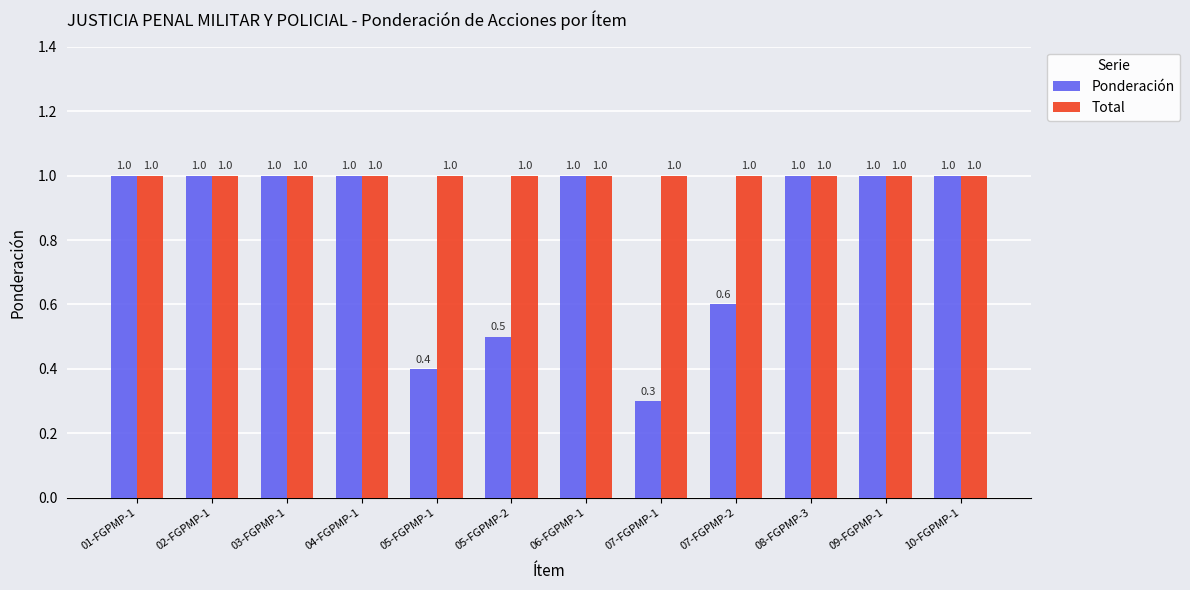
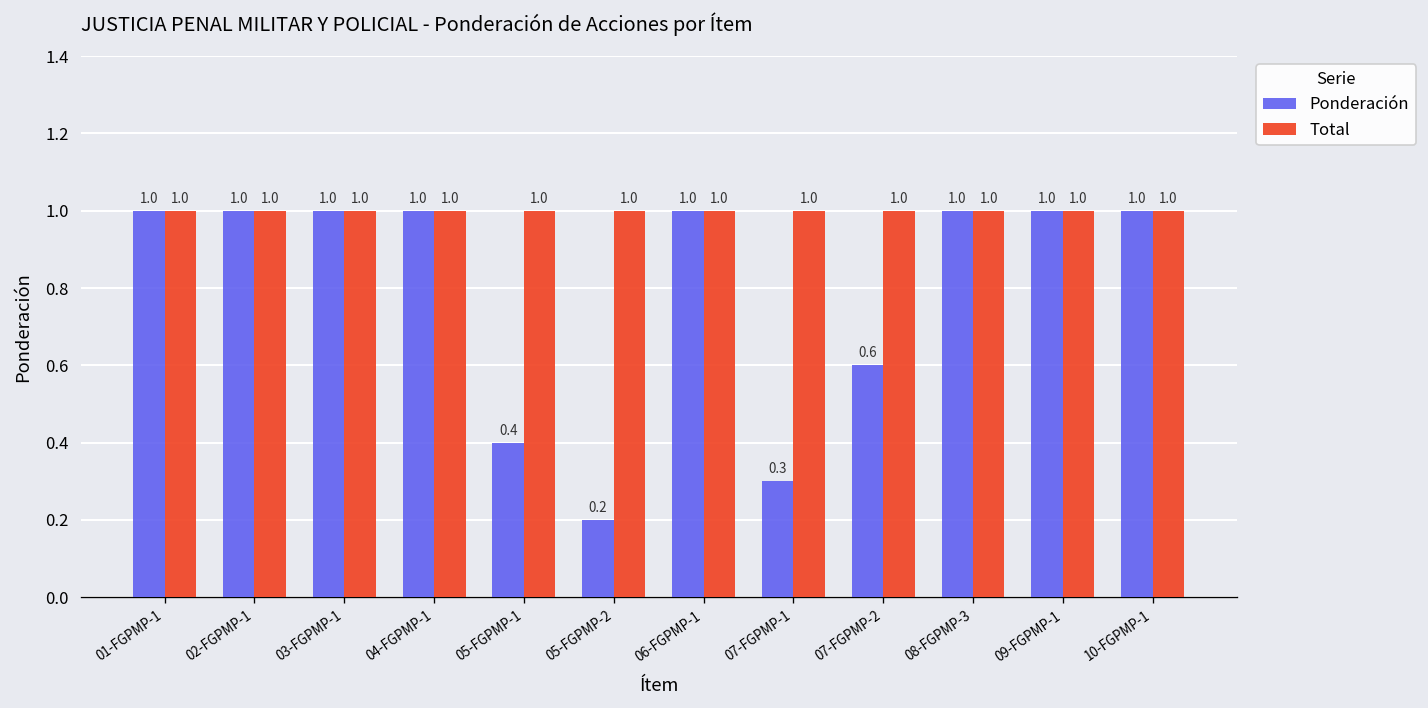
  {
    "Ponderación": {
      "01-FGPMP-1": 1.0,
      "02-FGPMP-1": 1.0,
      "03-FGPMP-1": 1.0,
      "04-FGPMP-1": 1.0,
      "05-FGPMP-1": 0.4,
-     "05-FGPMP-2": 0.5,
+     "05-FGPMP-2": 0.2,
      "06-FGPMP-1": 1.0,
      "07-FGPMP-1": 0.3,
      "07-FGPMP-2": 0.6,
      "08-FGPMP-3": 1.0,
      "09-FGPMP-1": 1.0,
      "10-FGPMP-1": 1.0
    },
    "Total": {
      "01-FGPMP-1": 1.0,
      "02-FGPMP-1": 1.0,
      "03-FGPMP-1": 1.0,
      "04-FGPMP-1": 1.0,
      "05-FGPMP-1": 1.0,
      "05-FGPMP-2": 1.0,
      "06-FGPMP-1": 1.0,
      "07-FGPMP-1": 1.0,
      "07-FGPMP-2": 1.0,
      "08-FGPMP-3": 1.0,
      "09-FGPMP-1": 1.0,
      "10-FGPMP-1": 1.0
    }
  }
